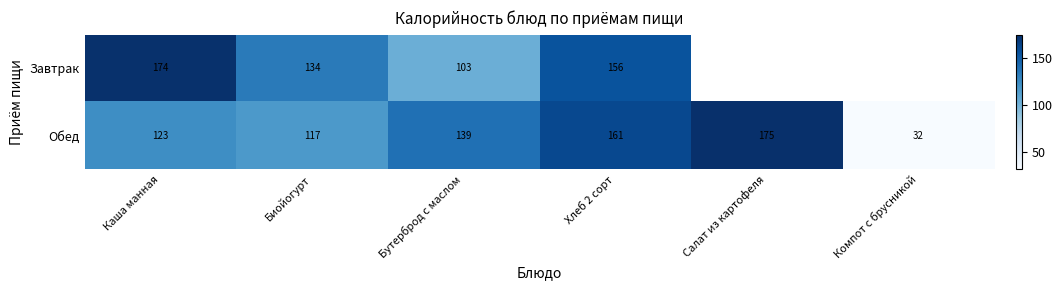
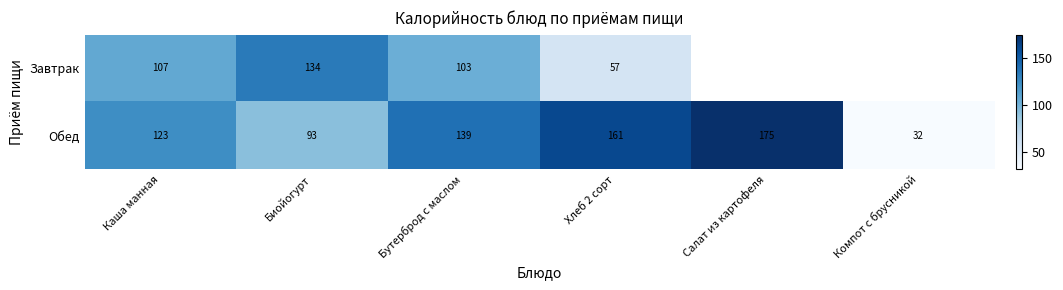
  {
    "Завтрак": {
-     "Каша манная": 174,
+     "Каша манная": 107,
      "Биойогурт": 134,
      "Бутерброд с маслом": 103,
-     "Хлеб 2 сорт": 156
+     "Хлеб 2 сорт": 57
    },
    "Обед": {
      "Каша манная": 123,
-     "Биойогурт": 117,
+     "Биойогурт": 93,
      "Бутерброд с маслом": 139,
      "Хлеб 2 сорт": 161,
      "Салат из картофеля": 175,
      "Компот с брусникой": 32
    }
  }
